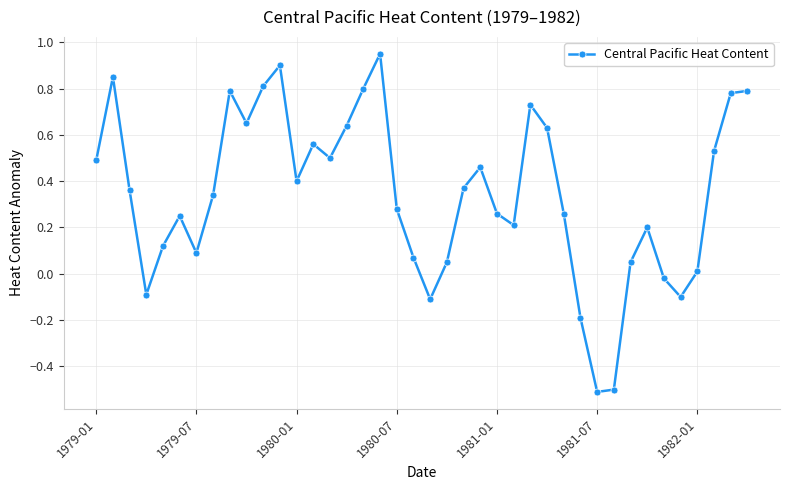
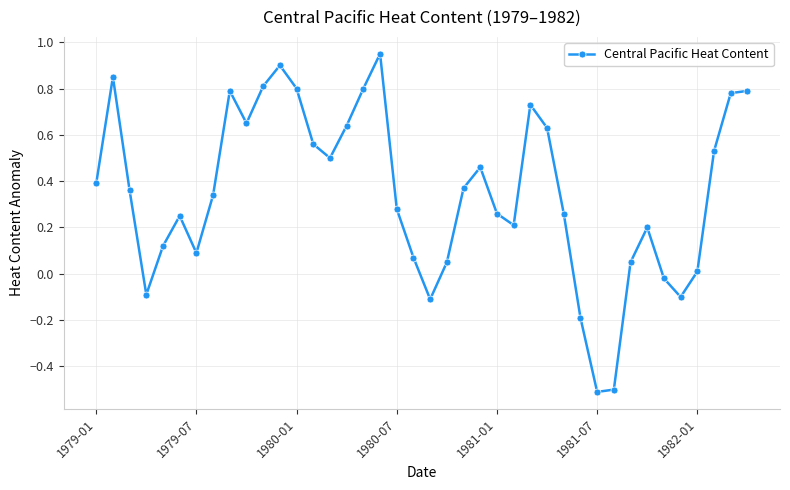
  {
-   "1979-01": 0.49,
+   "1979-01": 0.39,
    "1979-07": 0.09,
-   "1980-01": 0.4,
+   "1980-01": 0.8,
    "1980-07": 0.28,
    "1981-01": 0.26,
    "1981-07": -0.51,
    "1982-01": 0.01
  }
